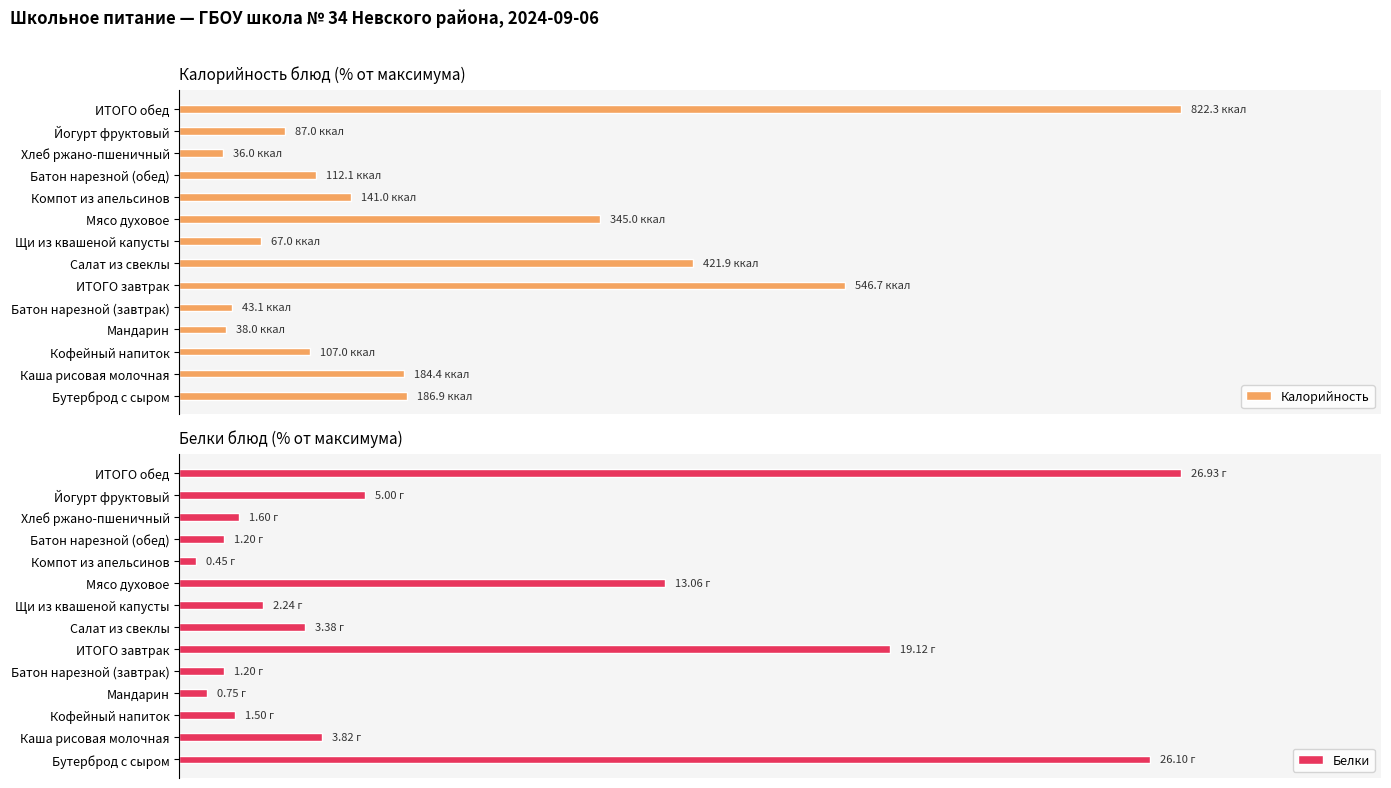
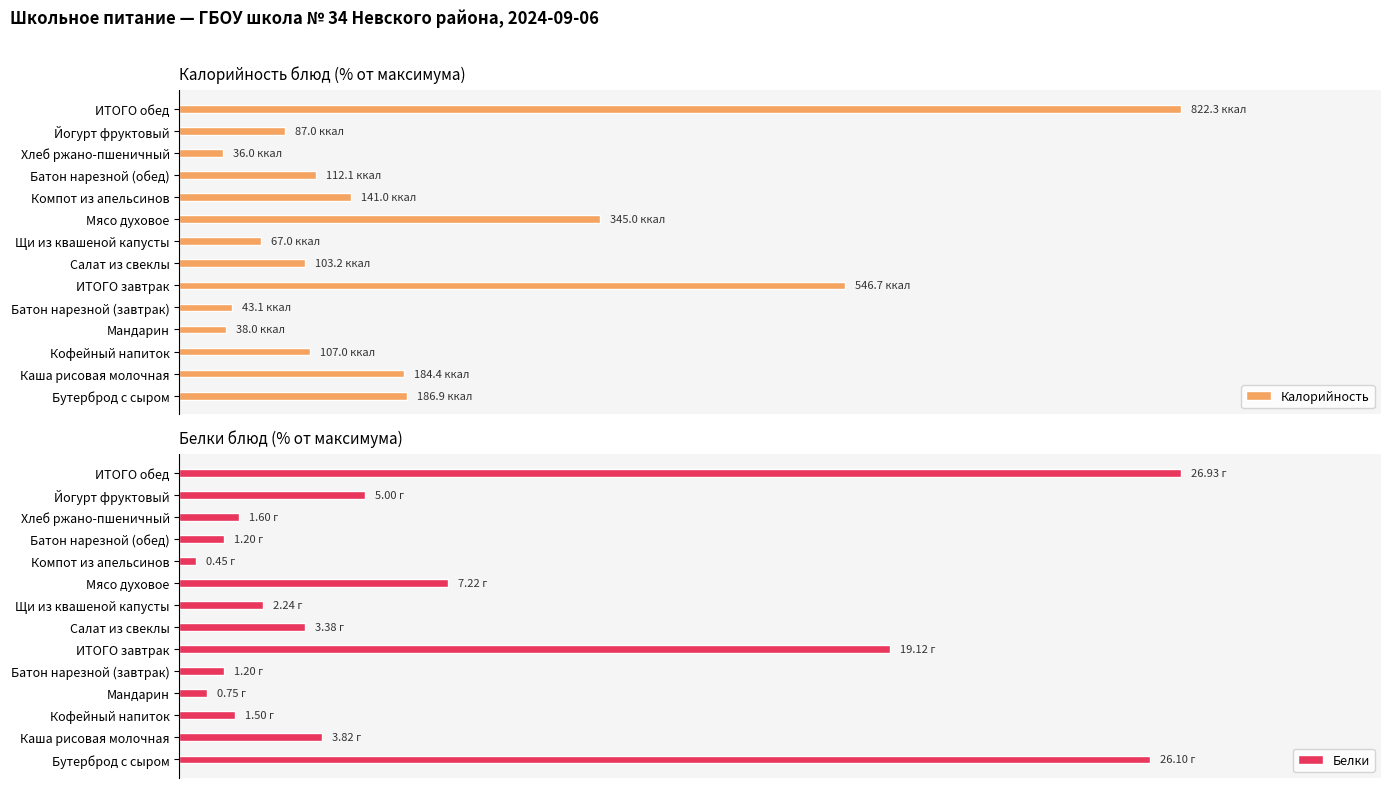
  {
    "Калорийность блюд (% от максимума)": {
-     "Салат из свеклы": 421.9
+     "Салат из свеклы": 103.2
    },
    "Белки блюд (% от максимума)": {
-     "Мясо духовое": 13.06
+     "Мясо духовое": 7.22
    }
  }
